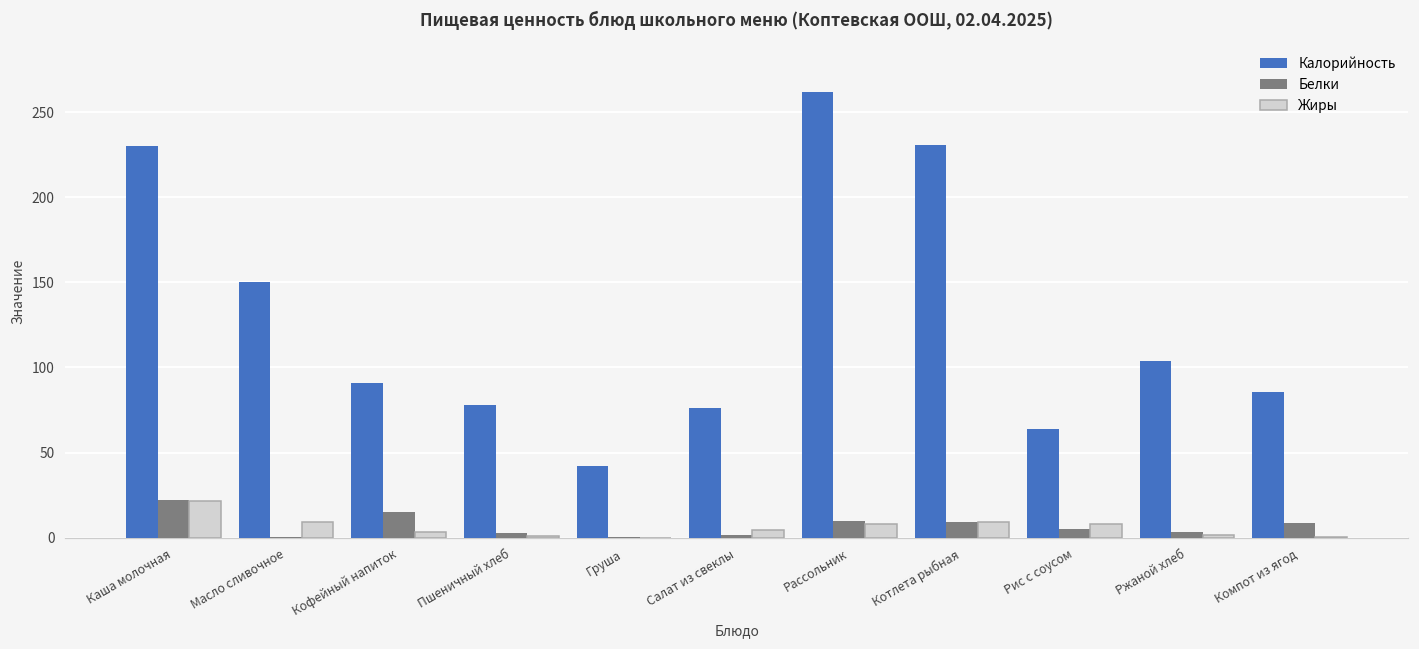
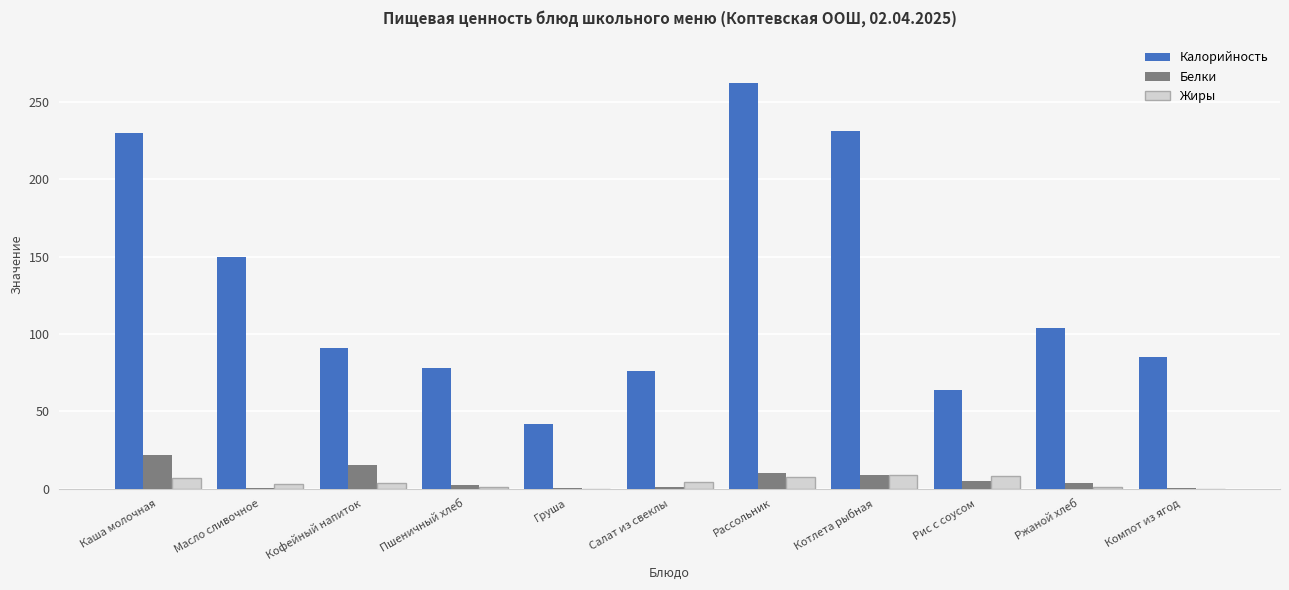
  {
    "Калорийность": {
      "Каша молочная": 230,
      "Масло сливочное": 150,
      "Кофейный напиток": 91,
      "Пшеничный хлеб": 78,
      "Груша": 42,
      "Салат из свеклы": 76,
      "Рассольник": 262,
      "Котлета рыбная": 231,
      "Рис с соусом": 64,
      "Ржаной хлеб": 104,
      "Компот из ягод": 85
    },
    "Белки": {
      "Каша молочная": 22,
      "Кофейный напиток": 15,
      "Пшеничный хлеб": 3,
      "Рассольник": 10,
      "Котлета рыбная": 9,
      "Рис с соусом": 5,
      "Ржаной хлеб": 3,
-     "Компот из ягод": 9
+     "Компот из ягод": 0
    },
    "Жиры": {
-     "Каша молочная": 21,
-     "Масло сливочное": 9,
+     "Каша молочная": 7,
+     "Масло сливочное": 3,
      "Кофейный напиток": 4,
      "Груша": 0,
      "Салат из свеклы": 5,
      "Рассольник": 8,
      "Котлета рыбная": 9,
      "Рис с соусом": 8
    }
  }
